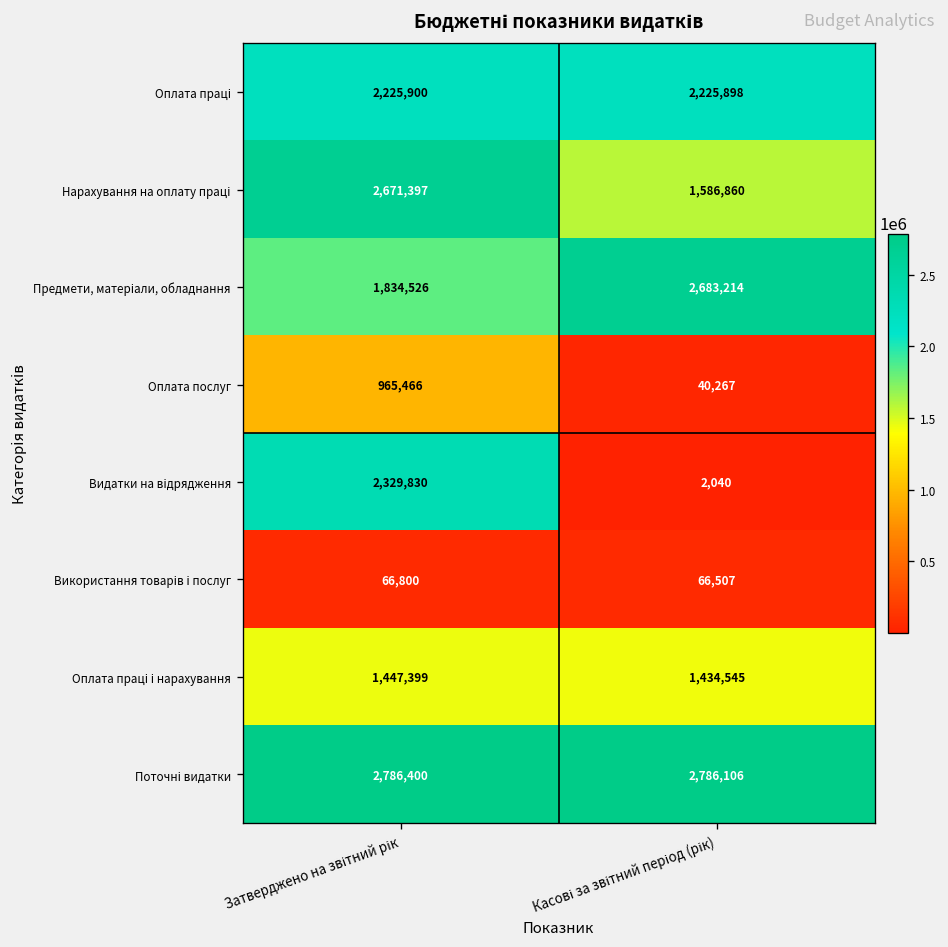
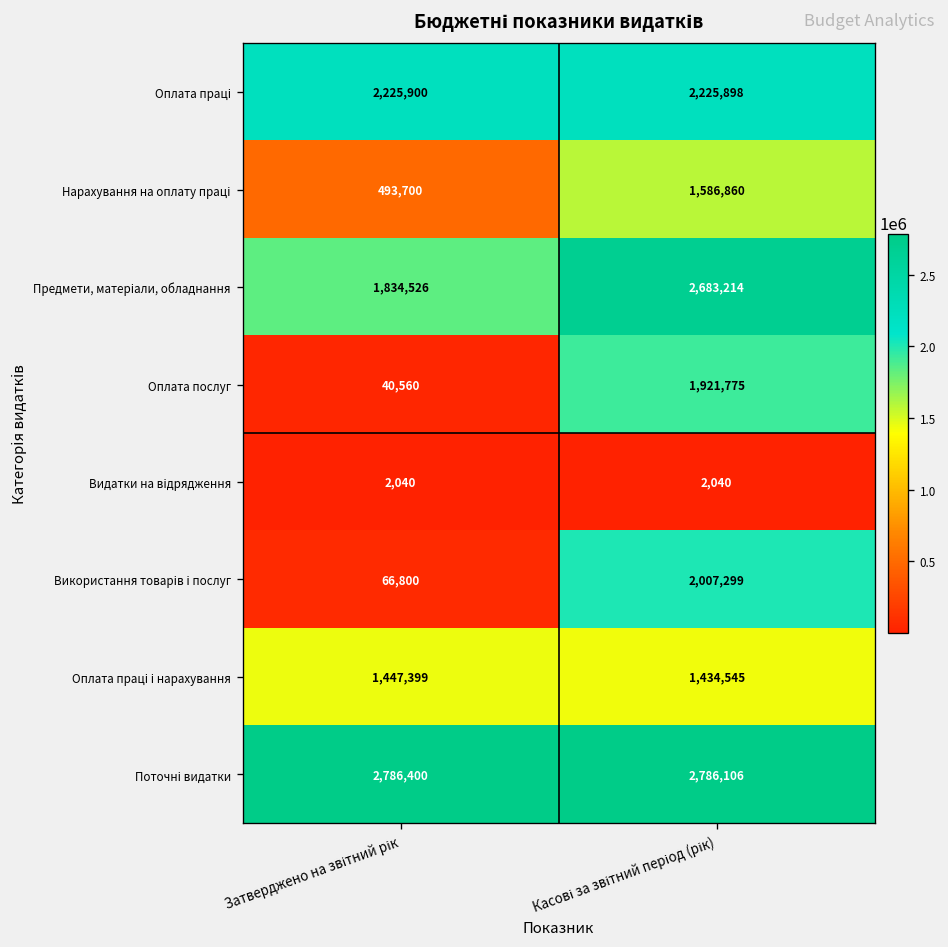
  {
    "Оплата праці": {
      "Затверджено на звітний рік": "2,225,900",
      "Касові за звітний період (рік)": "2,225,898"
    },
    "Нарахування на оплату праці": {
-     "Затверджено на звітний рік": "2,671,397",
+     "Затверджено на звітний рік": "493,700",
      "Касові за звітний період (рік)": "1,586,860"
    },
    "Предмети, матеріали, обладнання": {
      "Затверджено на звітний рік": "1,834,526",
      "Касові за звітний період (рік)": "2,683,214"
    },
    "Оплата послуг": {
-     "Затверджено на звітний рік": "965,466",
-     "Касові за звітний період (рік)": "40,267"
+     "Затверджено на звітний рік": "40,560",
+     "Касові за звітний період (рік)": "1,921,775"
    },
    "Видатки на відрядження": {
-     "Затверджено на звітний рік": "2,329,830",
+     "Затверджено на звітний рік": "2,040",
      "Касові за звітний період (рік)": "2,040"
    },
    "Використання товарів і послуг": {
      "Затверджено на звітний рік": "66,800",
-     "Касові за звітний період (рік)": "66,507"
+     "Касові за звітний період (рік)": "2,007,299"
    },
    "Оплата праці і нарахування": {
      "Затверджено на звітний рік": "1,447,399",
      "Касові за звітний період (рік)": "1,434,545"
    },
    "Поточні видатки": {
      "Затверджено на звітний рік": "2,786,400",
      "Касові за звітний період (рік)": "2,786,106"
    }
  }
